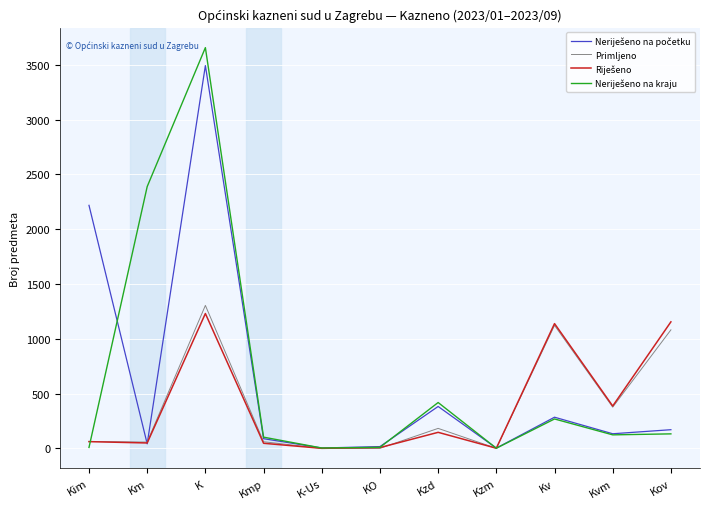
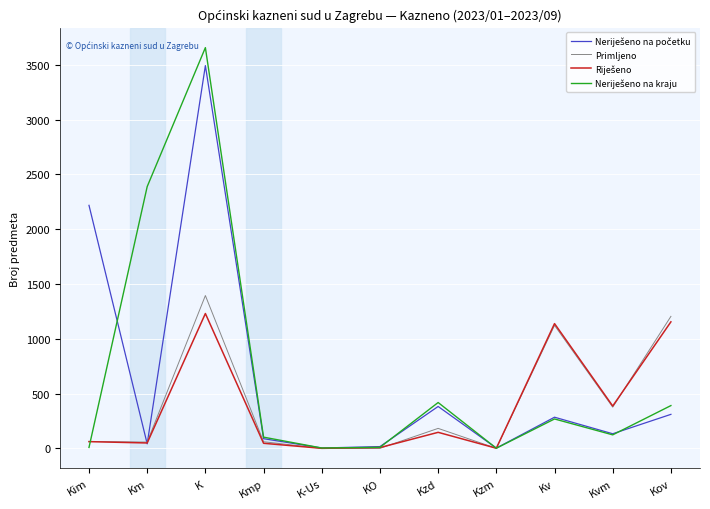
  {
    "Neriješeno na početku": {
      "Kim": 2220,
      "K": 3490,
      "Kzd": 380,
-     "Kov": 170
+     "Kov": 310
    },
    "Primljeno": {
-     "K": 1300,
+     "K": 1390,
      "Kzd": 180,
-     "Kov": 1080
+     "Kov": 1200
    },
    "Riješeno": {
      "K": 1230,
      "Kzd": 150,
      "Kov": 1150
    },
    "Neriješeno na kraju": {
      "Kim": 10,
      "Km": 2390,
      "K": 3660,
      "Kzd": 420,
-     "Kov": 130
+     "Kov": 390
    }
  }
